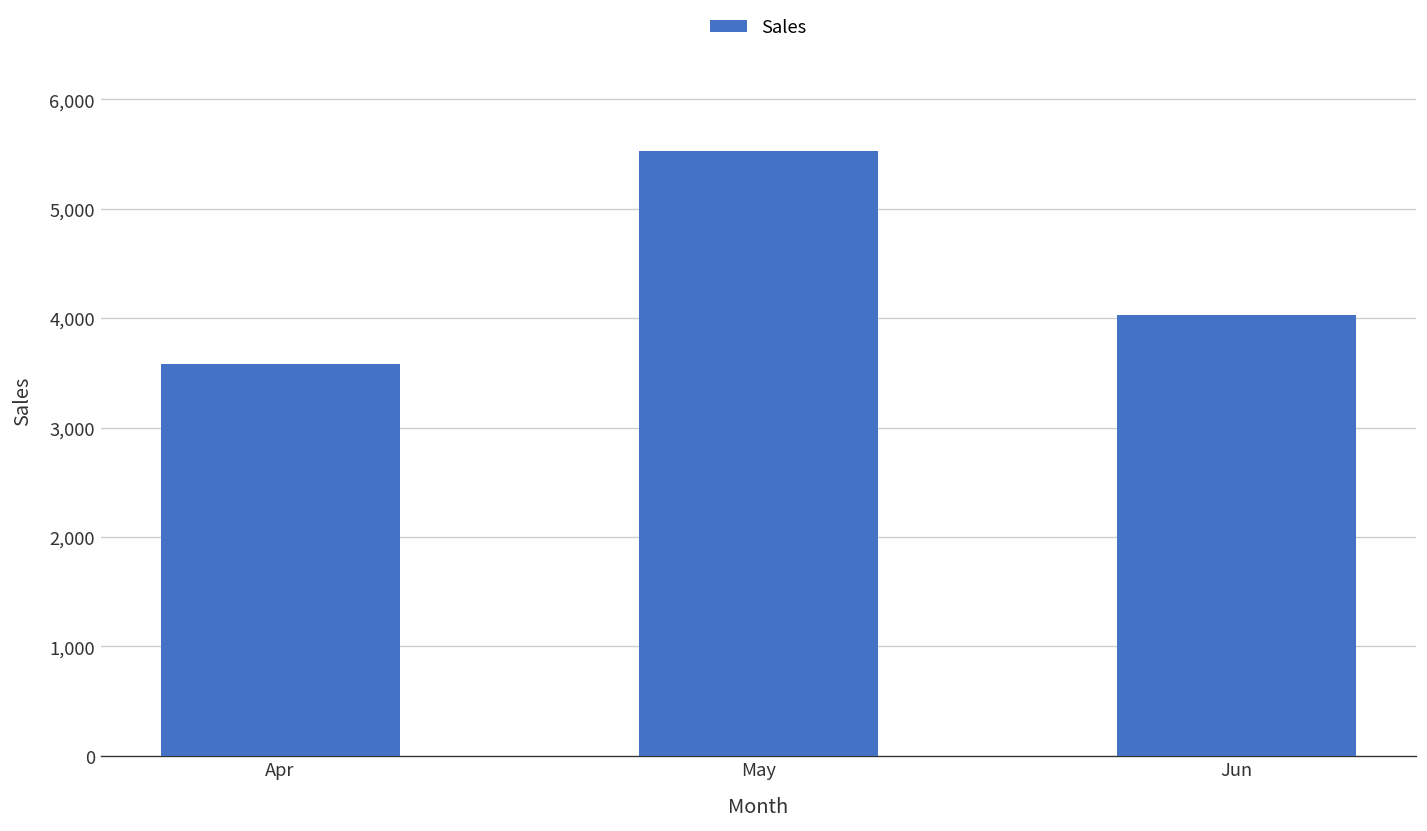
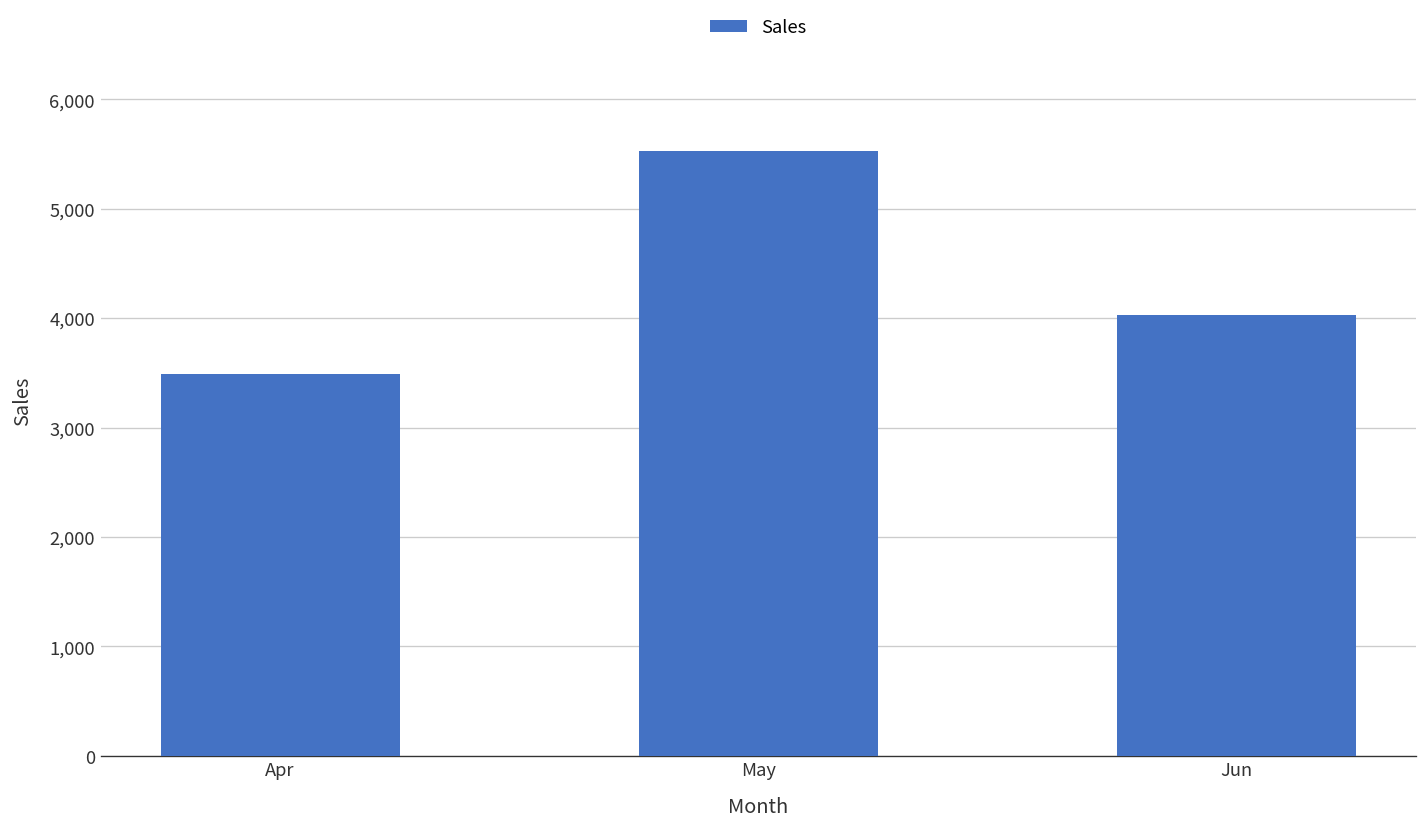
  {
-   "Apr": "3,600",
+   "Apr": "3,500",
    "May": "5,500",
    "Jun": "4,000"
  }
